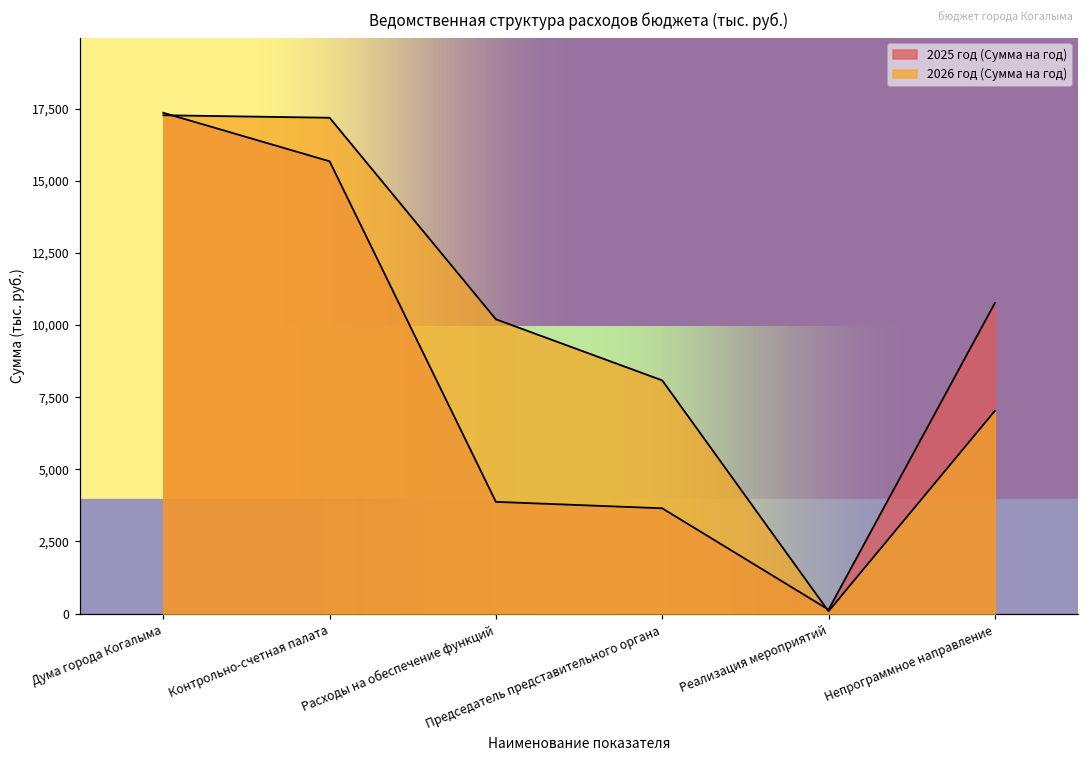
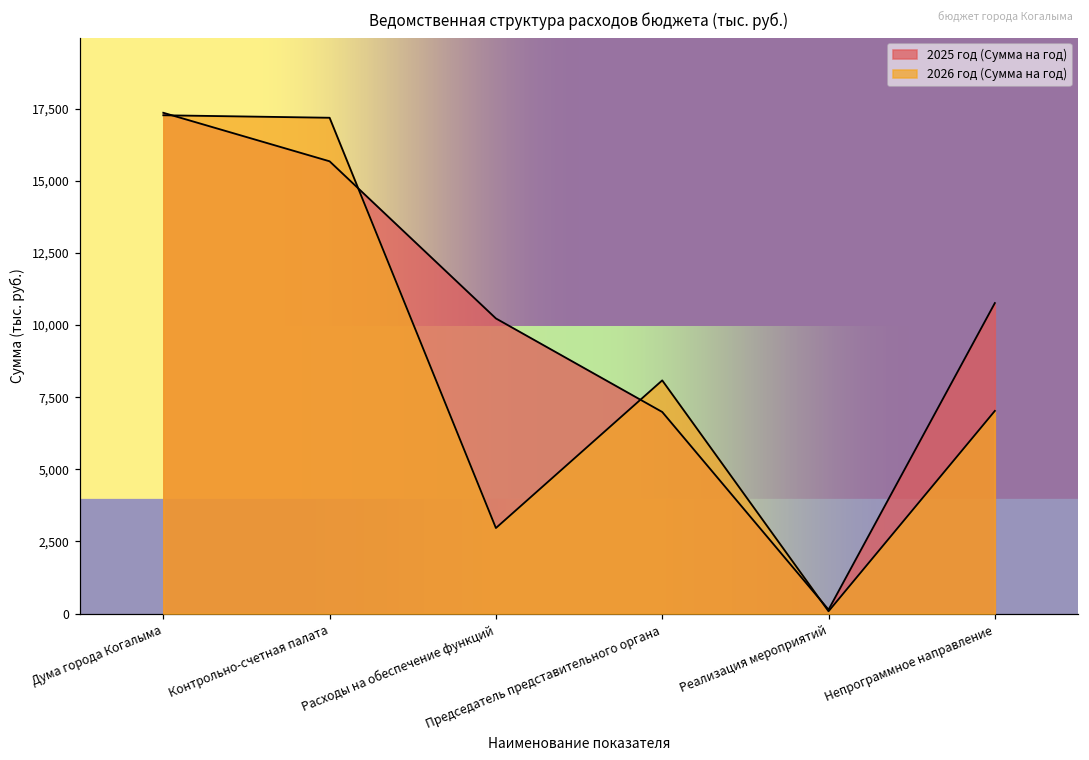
  {
    "2025 год (Сумма на год)": {
      "Контрольно-счетная палата": "15,700",
-     "Расходы на обеспечение функций": "3,900",
-     "Председатель представительного органа": "3,700",
+     "Расходы на обеспечение функций": "10,200",
+     "Председатель представительного органа": "7,000",
      "Непрограммное направление": "10,800"
    },
    "2026 год (Сумма на год)": {
      "Контрольно-счетная палата": "17,200",
-     "Расходы на обеспечение функций": "10,200",
+     "Расходы на обеспечение функций": "3,000",
      "Председатель представительного органа": "8,100",
      "Непрограммное направление": "7,000"
    }
  }
